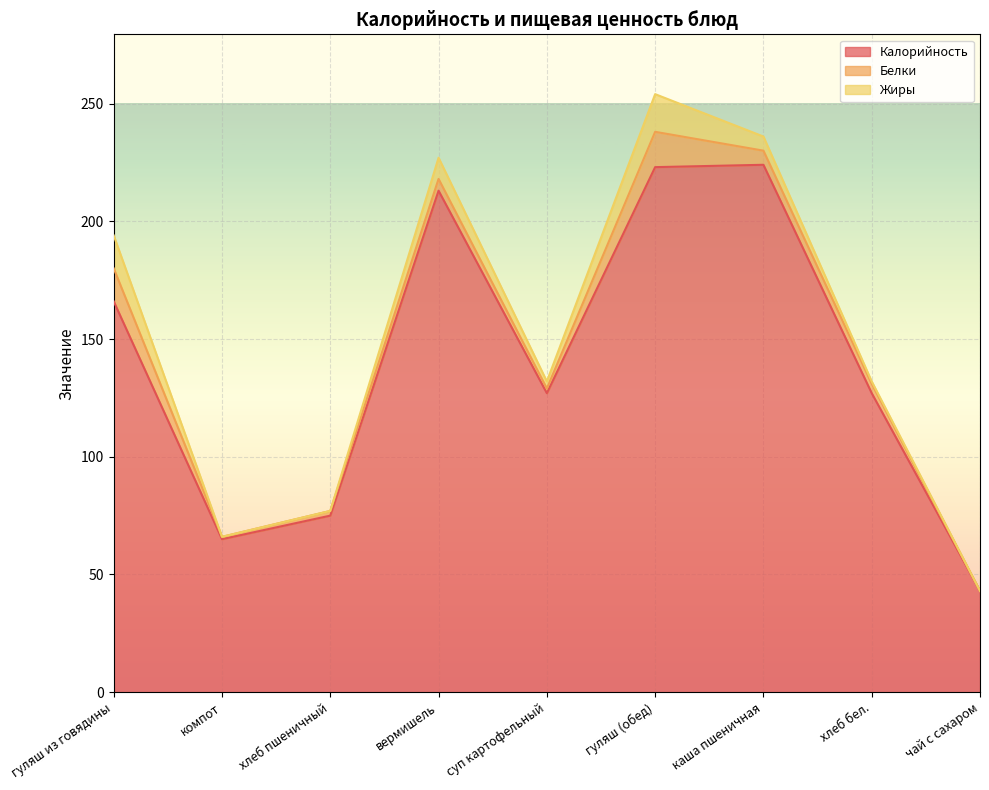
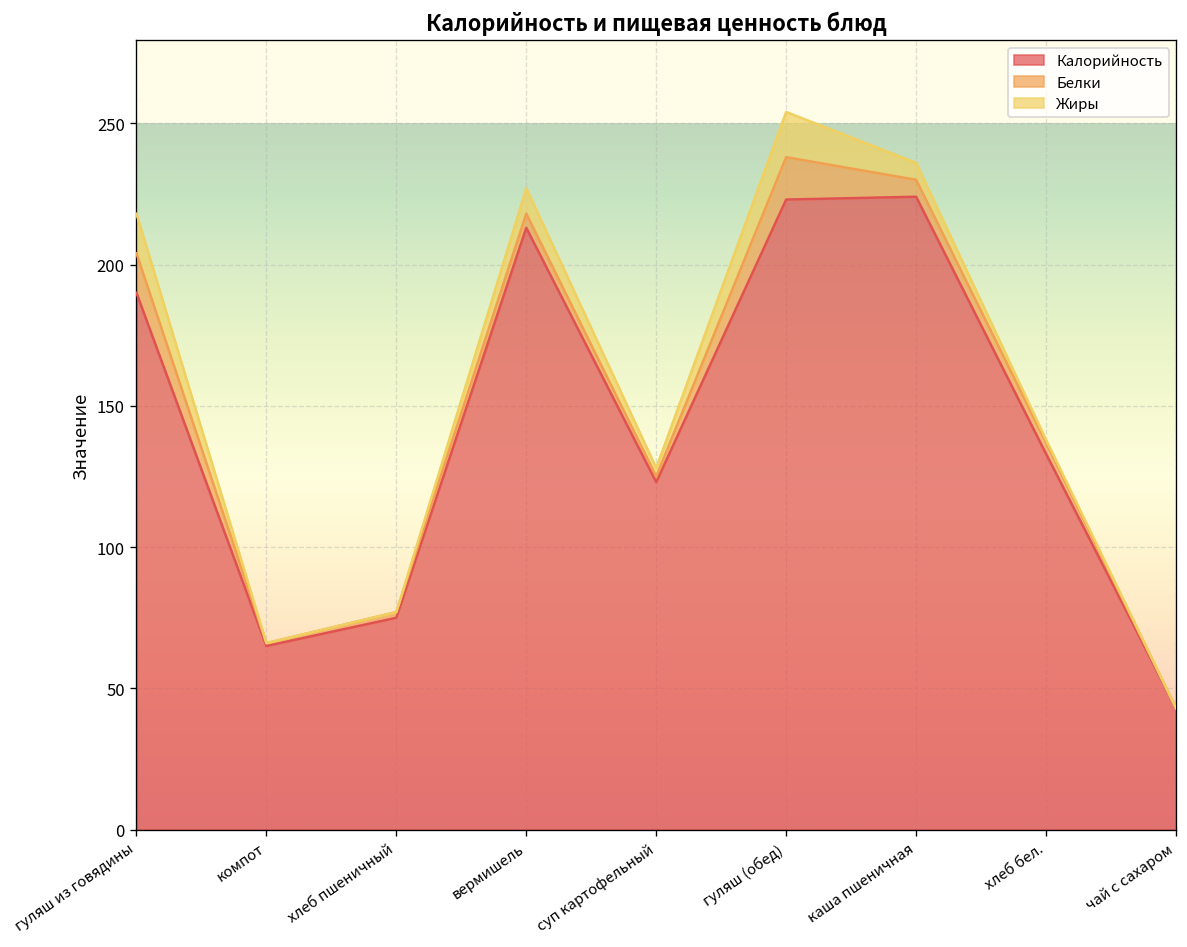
  {
    "Калорийность": {
-     "гуляш из говядины": 166,
+     "гуляш из говядины": 190,
      "хлеб пшеничный": 75,
      "вермишель": 213,
-     "суп картофельный": 127,
+     "суп картофельный": 123,
      "гуляш (обед)": 223,
      "каша пшеничная": 224,
-     "хлеб бел.": 127
+     "хлеб бел.": 133
    }
  }
